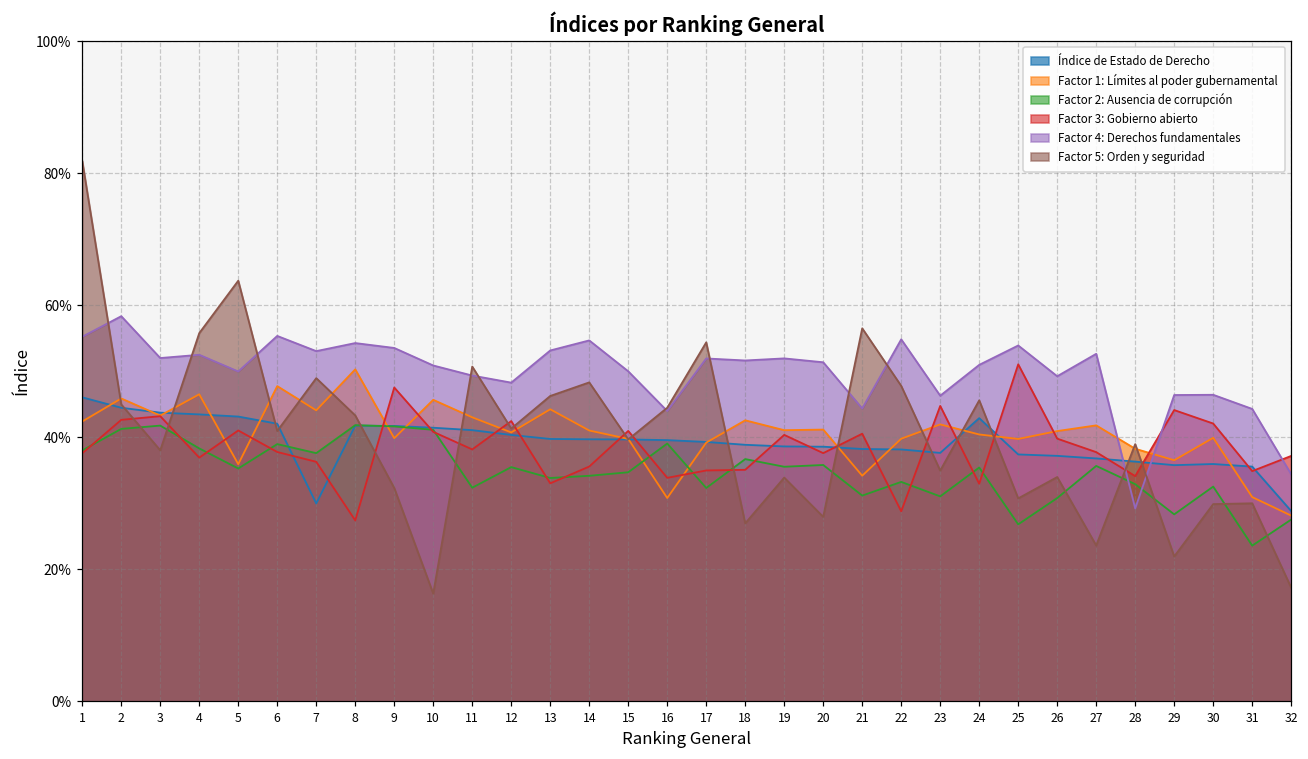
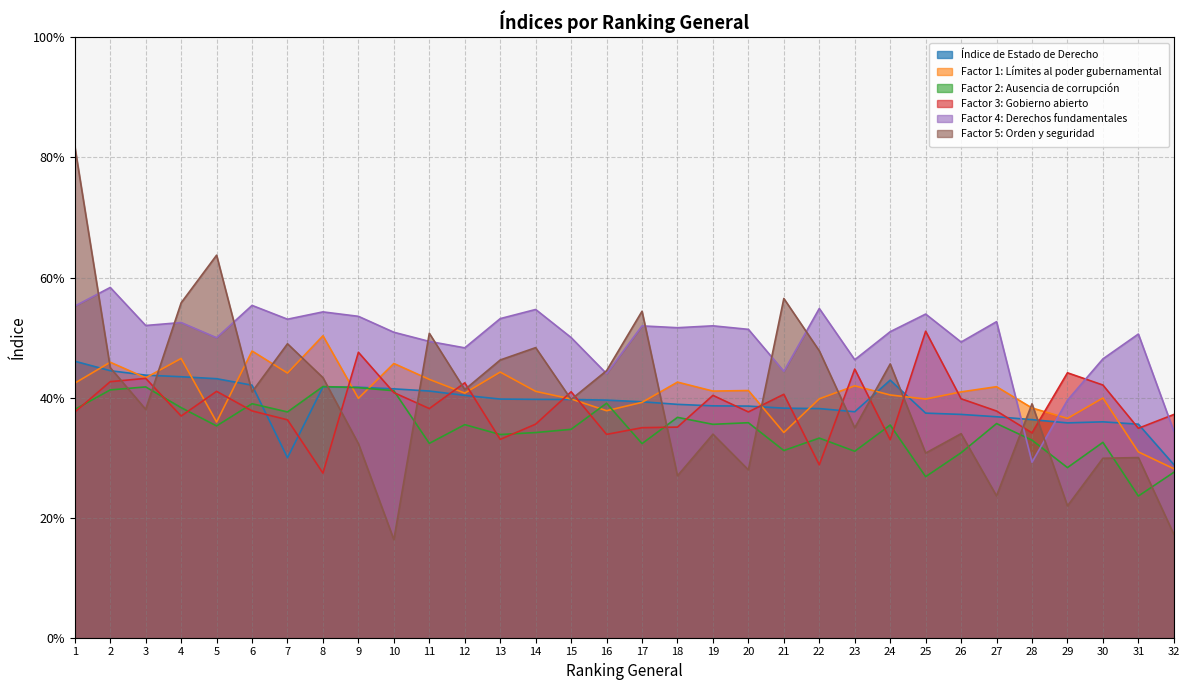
  {
    "Índice de Estado de Derecho": {
      "1": "46%",
      "2": "44%",
      "3": "44%",
      "4": "43%",
      "5": "43%",
      "6": "42%",
      "7": "30%",
      "11": "41%",
      "13": "40%",
      "14": "40%",
      "16": "40%",
      "18": "39%",
      "19": "39%",
      "20": "39%",
      "21": "38%",
      "22": "38%",
      "23": "38%",
      "24": "43%",
      "25": "37%",
      "26": "37%",
      "27": "37%",
      "28": "36%",
      "29": "36%",
      "30": "36%",
      "31": "36%",
      "32": "29%"
    },
    "Factor 1: Límites al poder gubernamental": {
      "1": "42%",
      "2": "46%",
      "4": "47%",
      "5": "36%",
      "6": "48%",
      "7": "44%",
      "8": "50%",
      "9": "40%",
      "10": "46%",
      "11": "43%",
      "13": "44%",
      "14": "41%",
-     "16": "31%",
+     "16": "38%",
      "18": "43%",
      "19": "41%",
      "20": "41%",
      "21": "34%",
      "22": "40%",
      "23": "42%",
      "24": "40%",
      "25": "40%",
      "26": "41%",
      "27": "42%",
      "28": "38%",
      "29": "37%",
      "30": "40%",
      "31": "31%",
      "32": "28%"
    },
    "Factor 2: Ausencia de corrupción": {
      "1": "38%",
      "2": "41%",
      "3": "42%",
      "4": "38%",
      "5": "35%",
      "6": "39%",
      "7": "38%",
      "11": "32%",
      "12": "35%",
      "13": "34%",
      "14": "34%",
      "15": "35%",
      "16": "39%",
      "17": "32%",
      "18": "37%",
      "19": "36%",
      "20": "36%",
      "21": "31%",
      "22": "33%",
      "23": "31%",
      "24": "35%",
      "25": "27%",
      "26": "31%",
      "27": "36%",
      "28": "33%",
      "29": "28%",
      "30": "33%",
      "31": "24%",
      "32": "28%"
    },
    "Factor 3: Gobierno abierto": {
      "1": "38%",
      "2": "43%",
      "4": "37%",
      "5": "41%",
      "6": "38%",
      "7": "36%",
      "8": "27%",
      "9": "48%",
      "11": "38%",
      "12": "42%",
      "13": "33%",
      "14": "36%",
      "15": "41%",
      "16": "34%",
      "17": "35%",
      "18": "35%",
      "19": "40%",
      "20": "38%",
      "21": "41%",
      "22": "29%",
      "23": "45%",
      "24": "33%",
      "25": "51%",
      "26": "40%",
      "27": "38%",
      "28": "34%",
      "29": "44%",
      "30": "42%",
      "31": "35%",
      "32": "37%"
    },
    "Factor 4: Derechos fundamentales": {
      "1": "55%",
      "2": "58%",
      "3": "52%",
      "4": "53%",
      "5": "50%",
      "6": "55%",
      "7": "53%",
      "8": "54%",
      "9": "54%",
      "10": "51%",
      "11": "49%",
      "12": "48%",
      "13": "53%",
      "14": "55%",
      "15": "50%",
      "16": "44%",
      "17": "52%",
      "18": "52%",
      "19": "52%",
      "20": "51%",
      "21": "44%",
      "22": "55%",
      "23": "46%",
      "24": "51%",
      "25": "54%",
      "26": "49%",
      "27": "53%",
      "28": "29%",
-     "29": "46%",
+     "29": "40%",
      "30": "46%",
-     "31": "44%",
+     "31": "51%",
      "32": "34%"
    },
    "Factor 5: Orden y seguridad": {
      "1": "82%",
      "2": "45%",
      "3": "38%",
      "4": "56%",
      "5": "64%",
      "6": "41%",
      "7": "49%",
      "8": "43%",
      "9": "32%",
      "10": "16%",
      "11": "51%",
      "12": "41%",
      "13": "46%",
      "14": "48%",
      "16": "44%",
      "17": "54%",
      "18": "27%",
      "19": "34%",
      "20": "28%",
      "21": "57%",
      "22": "48%",
      "23": "35%",
      "24": "46%",
      "25": "31%",
      "26": "34%",
      "27": "24%",
      "28": "39%",
      "29": "22%",
      "30": "30%",
      "31": "30%",
      "32": "17%"
    }
  }
